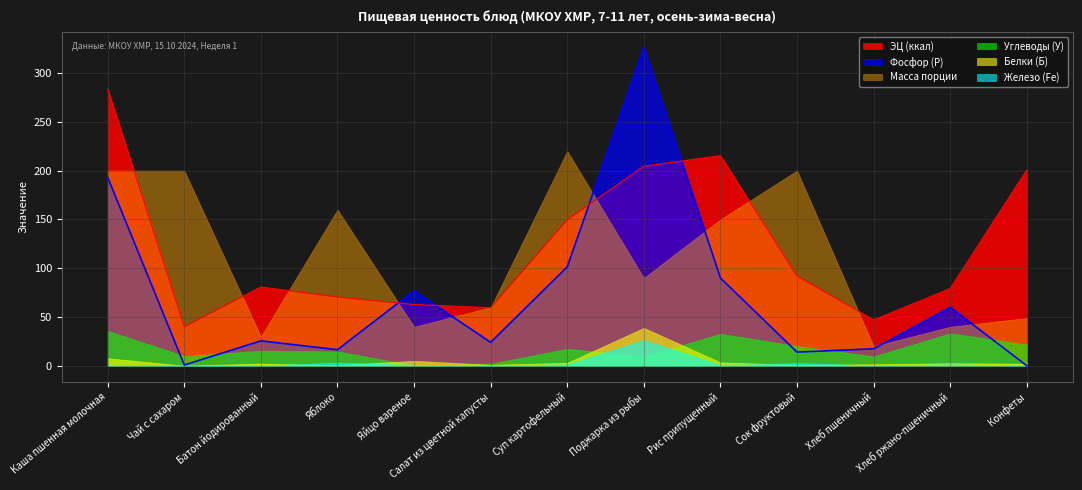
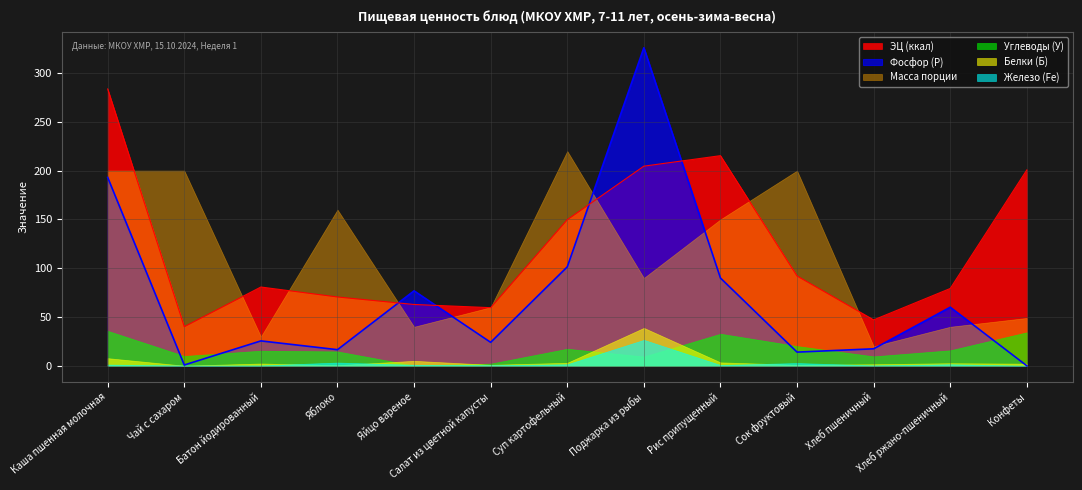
  {
    "ЭЦ (ккал)": {
      "Каша пшенная молочная": 280,
      "Чай с сахаром": 40,
      "Батон йодированный": 80,
      "Яблоко": 70,
      "Яйцо вареное": 60,
      "Суп картофельный": 150,
      "Поджарка из рыбы": 200,
      "Рис припущенный": 220,
      "Сок фруктовый": 90,
      "Хлеб пшеничный": 50,
      "Хлеб ржано-пшеничный": 80,
      "Конфеты": 200
    },
    "Фосфор (Р)": {
      "Каша пшенная молочная": 190,
      "Батон йодированный": 30,
      "Яйцо вареное": 80,
      "Салат из цветной капусты": 20,
      "Суп картофельный": 100,
      "Поджарка из рыбы": 330,
      "Рис припущенный": 90,
      "Сок фруктовый": 10,
      "Хлеб ржано-пшеничный": 60
    },
    "Масса порции": {
      "Каша пшенная молочная": 200,
      "Чай с сахаром": 200,
      "Батон йодированный": 30,
      "Яблоко": 160,
      "Яйцо вареное": 40,
      "Суп картофельный": 220,
      "Поджарка из рыбы": 90,
      "Рис припущенный": 150,
      "Сок фруктовый": 200,
      "Хлеб ржано-пшеничный": 40,
      "Конфеты": 50
    },
    "Углеводы (У)": {
      "Каша пшенная молочная": 40,
      "Чай с сахаром": 10,
      "Батон йодированный": 20,
      "Суп картофельный": 20,
      "Поджарка из рыбы": 10,
      "Рис припущенный": 30,
      "Сок фруктовый": 20,
      "Хлеб пшеничный": 10,
-     "Хлеб ржано-пшеничный": 30,
-     "Конфеты": 20
+     "Хлеб ржано-пшеничный": 20,
+     "Конфеты": 30
    },
    "Белки (Б)": {
      "Каша пшенная молочная": 10,
      "Яйцо вареное": 10,
      "Поджарка из рыбы": 40,
      "Рис припущенный": 0
    },
    "Железо (Fe)": {
      "Яблоко": 0,
      "Поджарка из рыбы": 30
    }
  }
